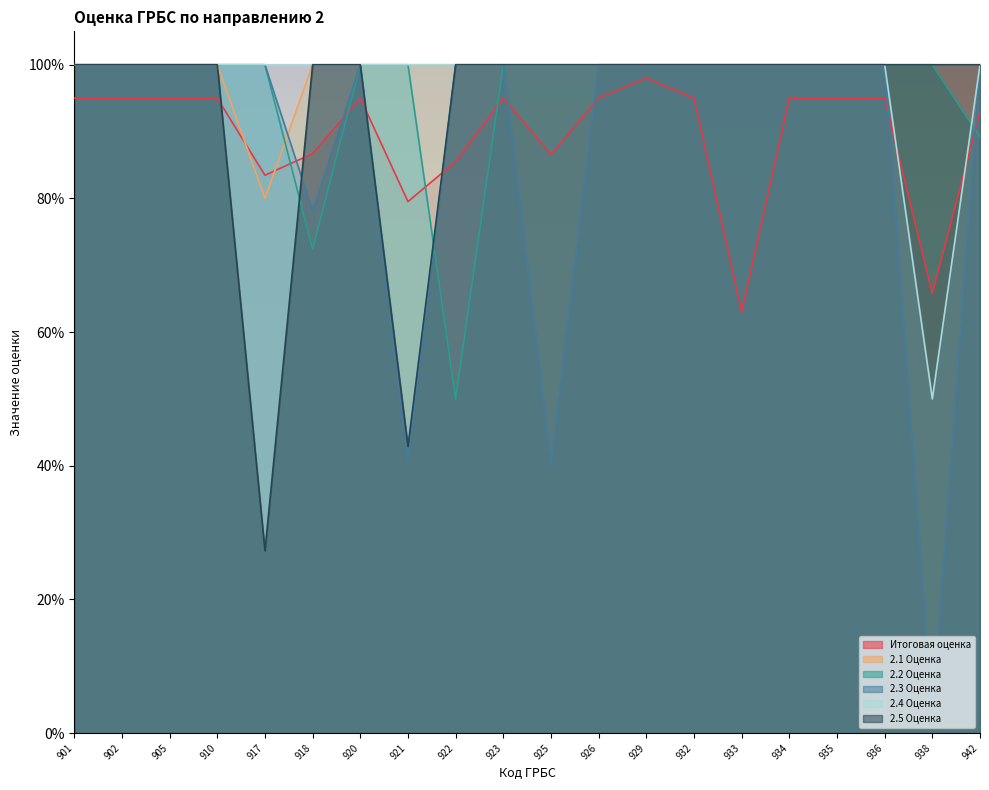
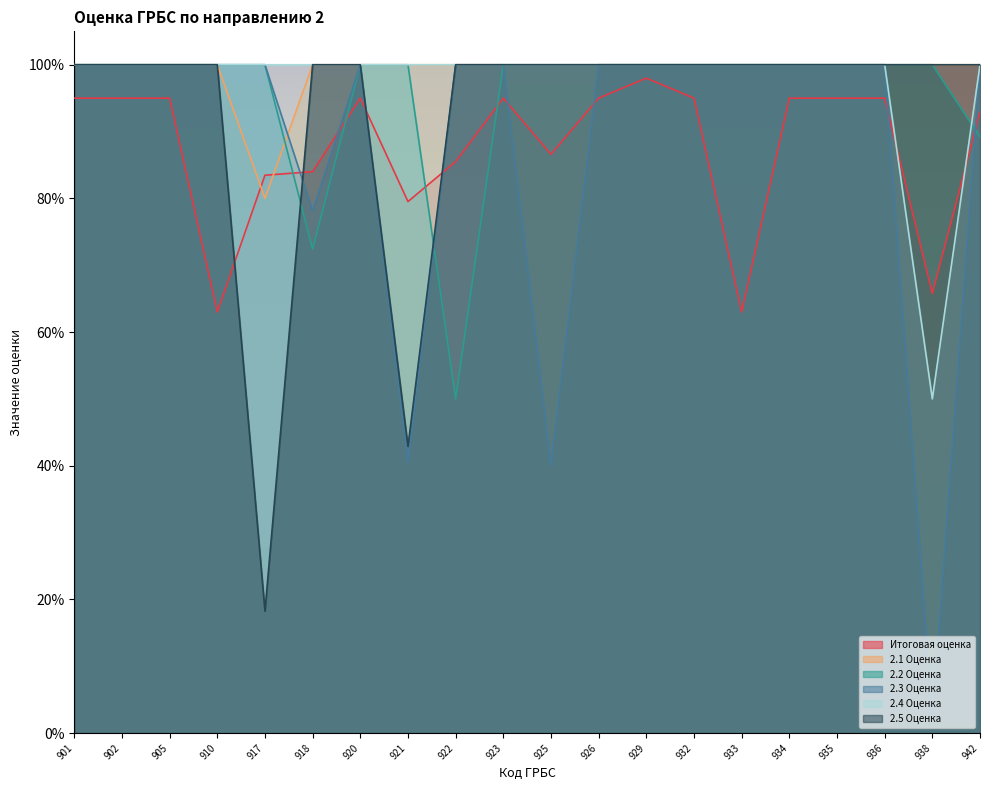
  {
    "Итоговая оценка": {
      "901": "95%",
      "902": "95%",
      "905": "95%",
-     "910": "95%",
+     "910": "63%",
      "917": "83%",
-     "918": "87%",
+     "918": "84%",
      "920": "95%",
      "921": "80%",
      "922": "86%",
      "923": "95%",
      "925": "87%",
      "926": "95%",
      "929": "98%",
      "932": "95%",
      "933": "63%",
      "934": "95%",
      "935": "95%",
      "936": "95%",
      "938": "66%",
      "942": "93%"
    },
    "2.1 Оценка": {
      "917": "80%"
    },
    "2.4 Оценка": {
      "938": "50%"
    },
    "2.5 Оценка": {
-     "917": "27%",
+     "917": "18%",
      "921": "43%"
    }
  }
